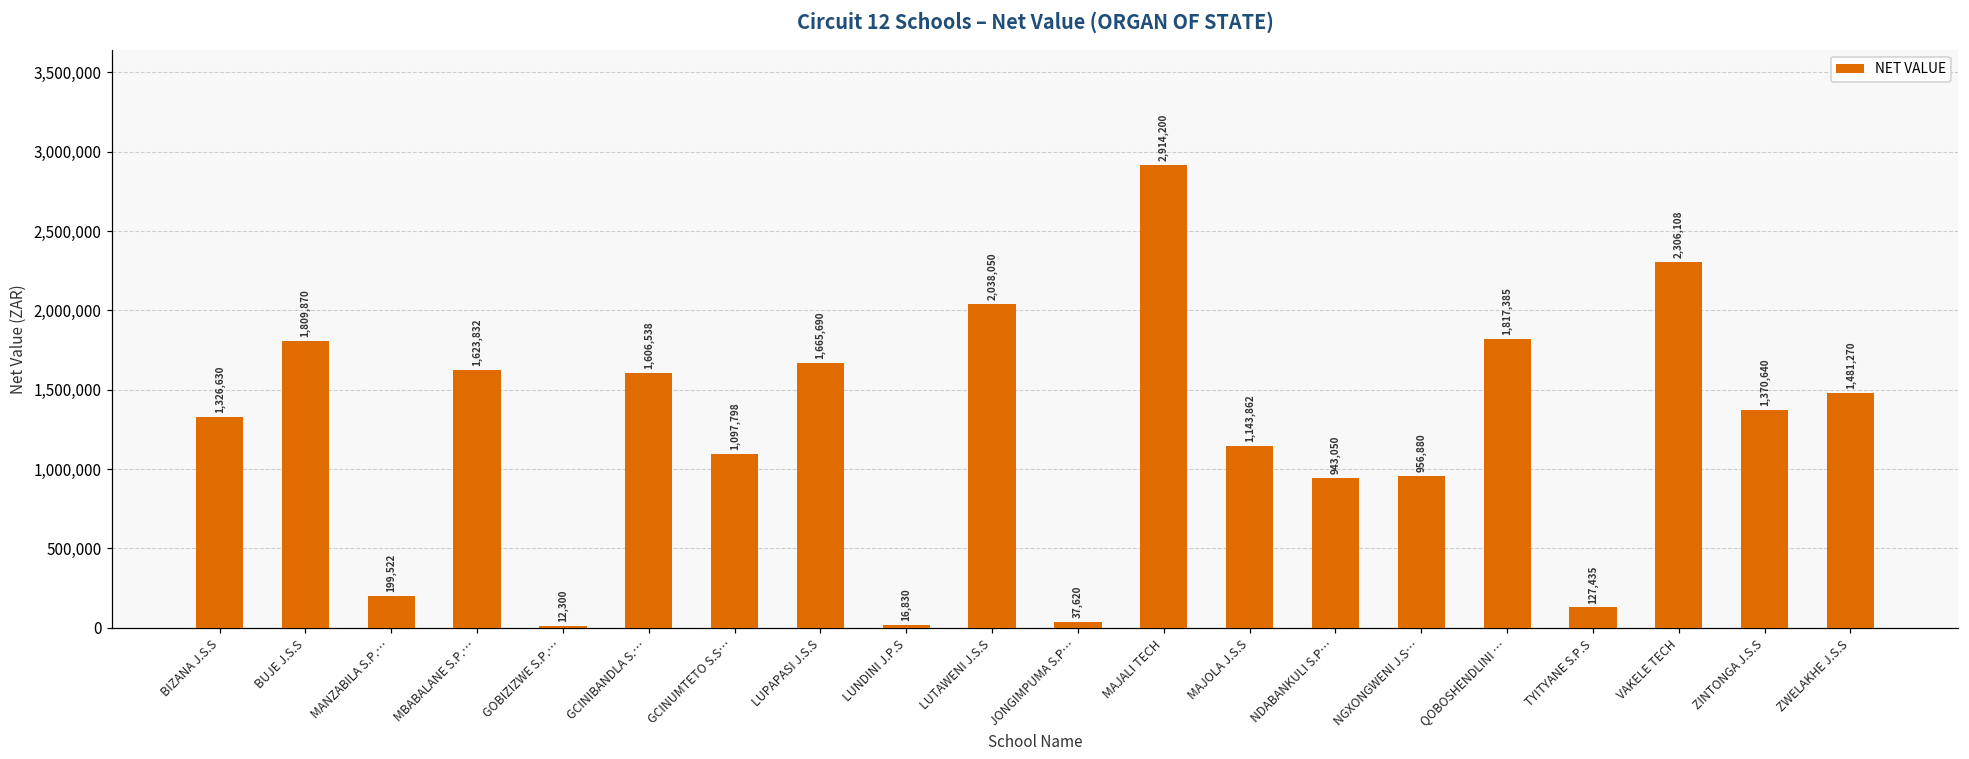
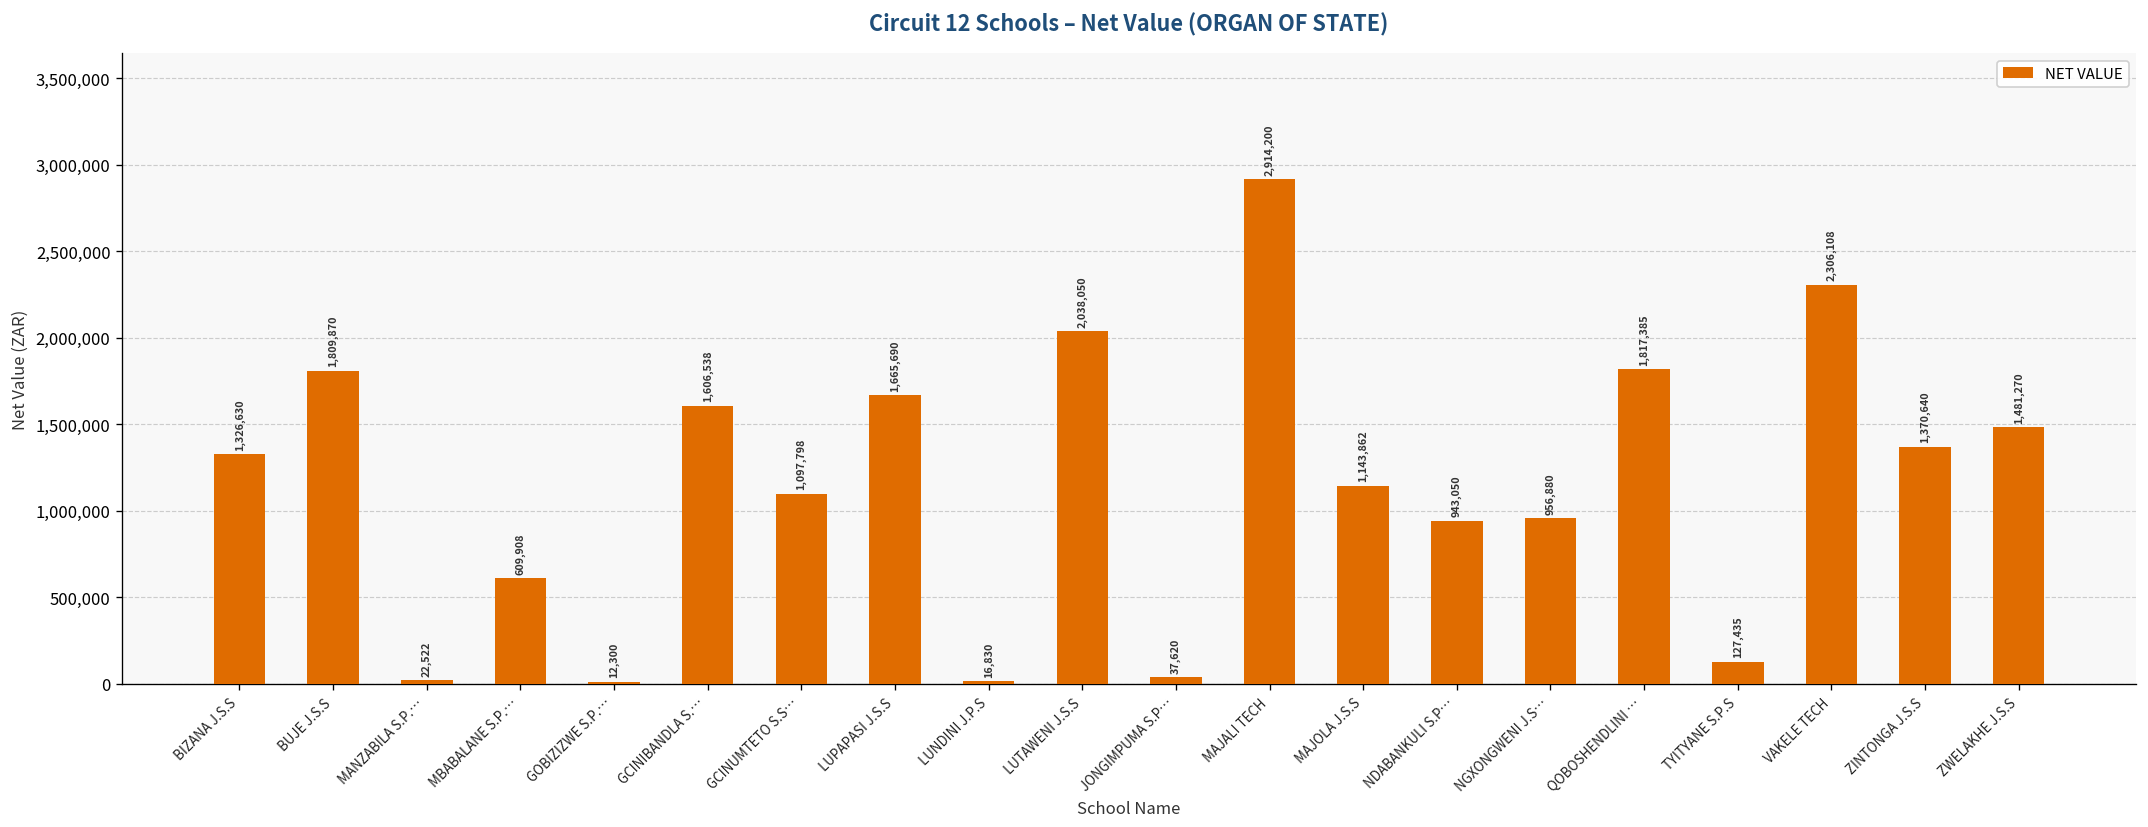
  {
    "BIZANA J.S.S": "1,326,630",
    "BUJE J.S.S": "1,809,870",
-   "MANZABILA S.P.…": "199,522",
-   "MBABALANE S.P.…": "1,623,832",
+   "MANZABILA S.P.…": "22,522",
+   "MBABALANE S.P.…": "609,908",
    "GOBIZIZWE S.P.…": "12,300",
    "GCINIBANDLA S.…": "1,606,538",
    "GCINUMTETO S.S…": "1,097,798",
    "LUPAPASI J.S.S": "1,665,690",
    "LUNDINI J.P.S": "16,830",
    "LUTAWENI J.S.S": "2,038,050",
    "JONGIMPUMA S.P…": "37,620",
    "MAJALI TECH": "2,914,200",
    "MAJOLA J.S.S": "1,143,862",
    "NDABANKULI S.P…": "943,050",
    "NGXONGWENI J.S…": "956,880",
    "QOBOSHENDLINI …": "1,817,385",
    "TYITYANE S.P.S": "127,435",
    "VAKELE TECH": "2,306,108",
    "ZINTONGA J.S.S": "1,370,640",
    "ZWELAKHE J.S.S": "1,481,270"
  }
